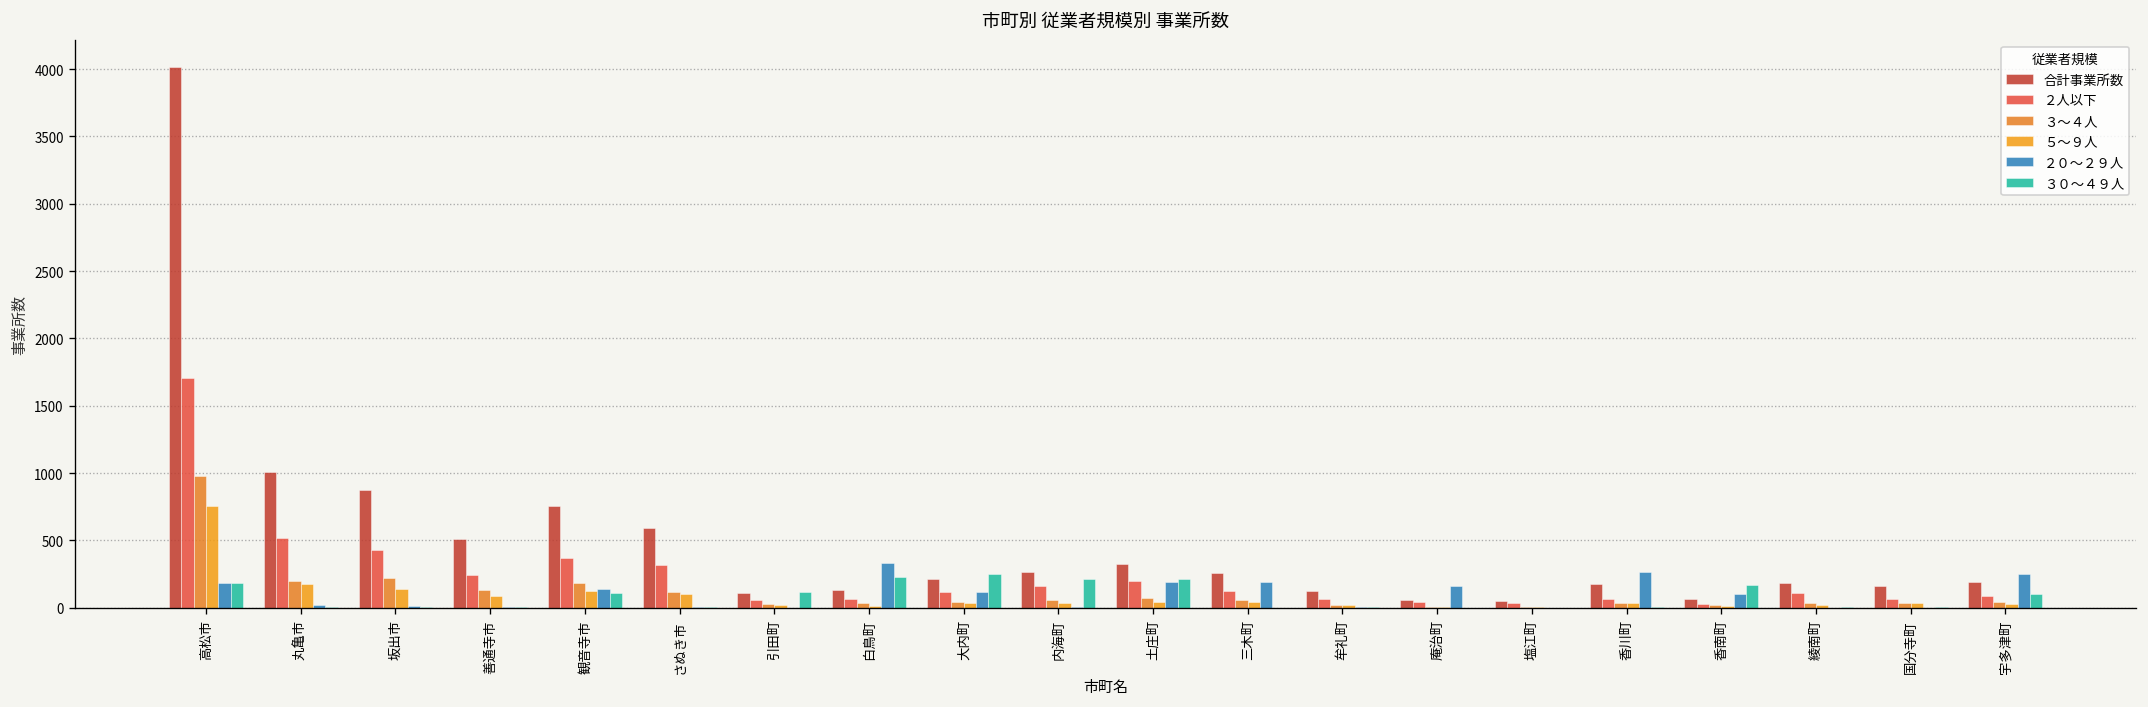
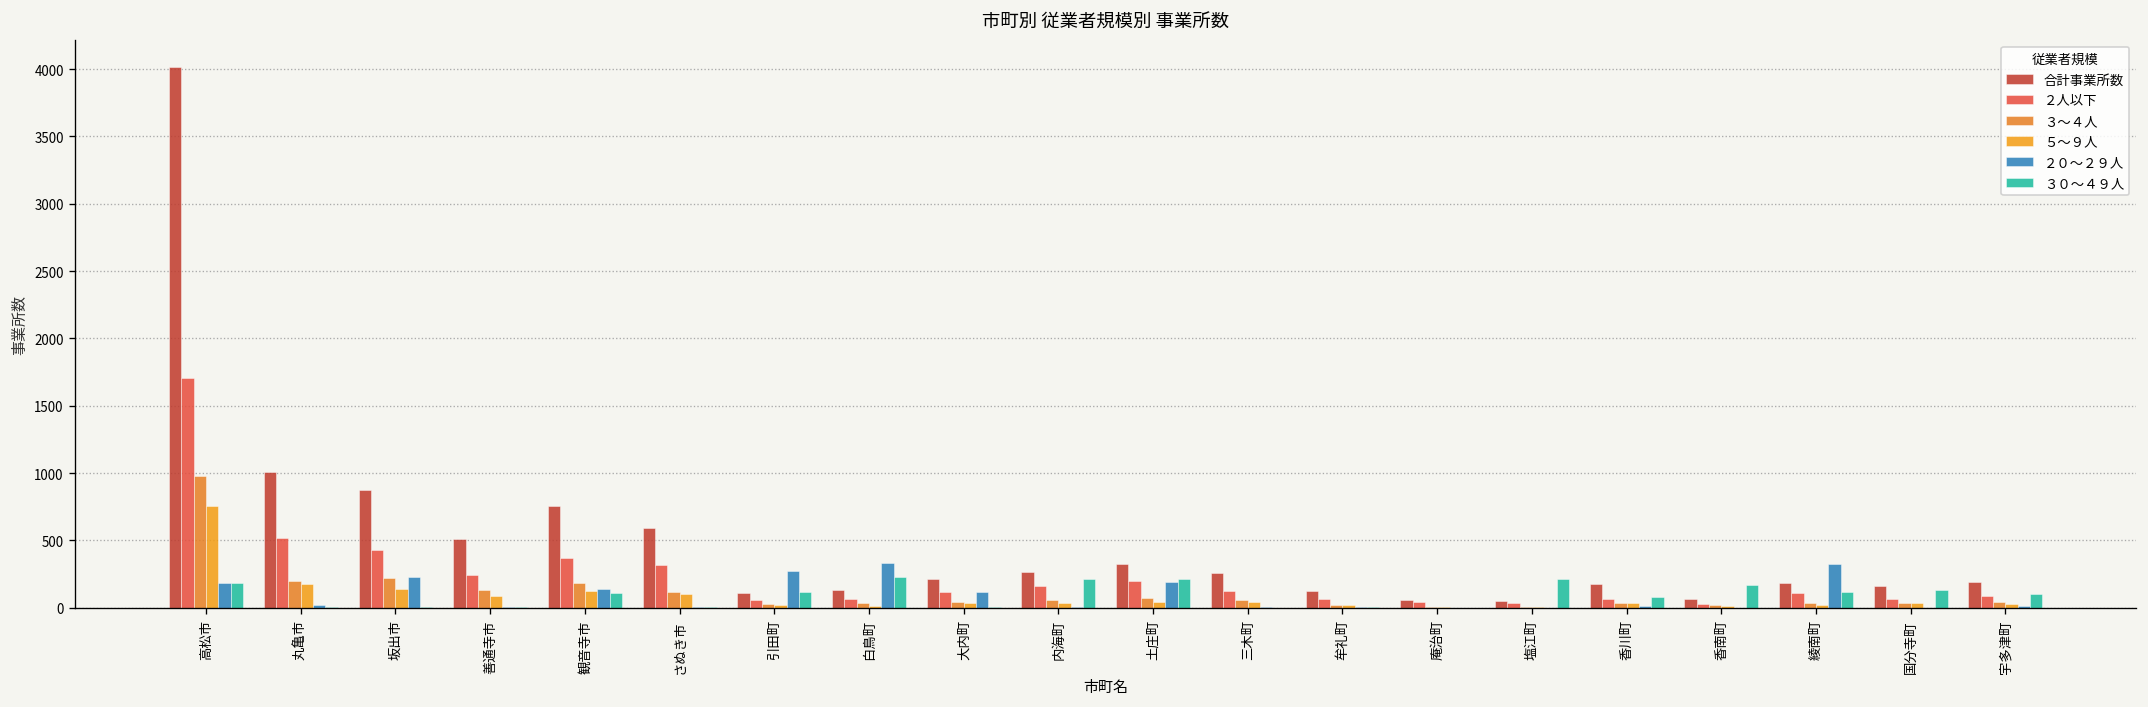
  {
    "２０～２９人": {
      "高松市": 190,
-     "坂出市": 20,
+     "坂出市": 230,
      "観音寺市": 140,
-     "引田町": 0,
+     "引田町": 270,
      "白鳥町": 330,
      "大内町": 110,
      "土庄町": 190,
-     "三木町": 190,
-     "庵治町": 160,
+     "三木町": 0,
+     "庵治町": 0,
      "塩江町": 0,
-     "香川町": 260,
-     "香南町": 100,
-     "綾南町": 0,
-     "宇多津町": 250
+     "香川町": 10,
+     "香南町": 0,
+     "綾南町": 330,
+     "宇多津町": 10
    },
    "３０～４９人": {
      "高松市": 190,
      "観音寺市": 110,
      "引田町": 120,
      "白鳥町": 230,
-     "大内町": 250,
+     "大内町": 0,
      "内海町": 210,
      "土庄町": 210,
      "三木町": 0,
      "庵治町": 0,
-     "塩江町": 0,
-     "香川町": 0,
+     "塩江町": 210,
+     "香川町": 80,
      "香南町": 170,
-     "綾南町": 0,
-     "国分寺町": 0,
+     "綾南町": 110,
+     "国分寺町": 130,
      "宇多津町": 100
    }
  }
